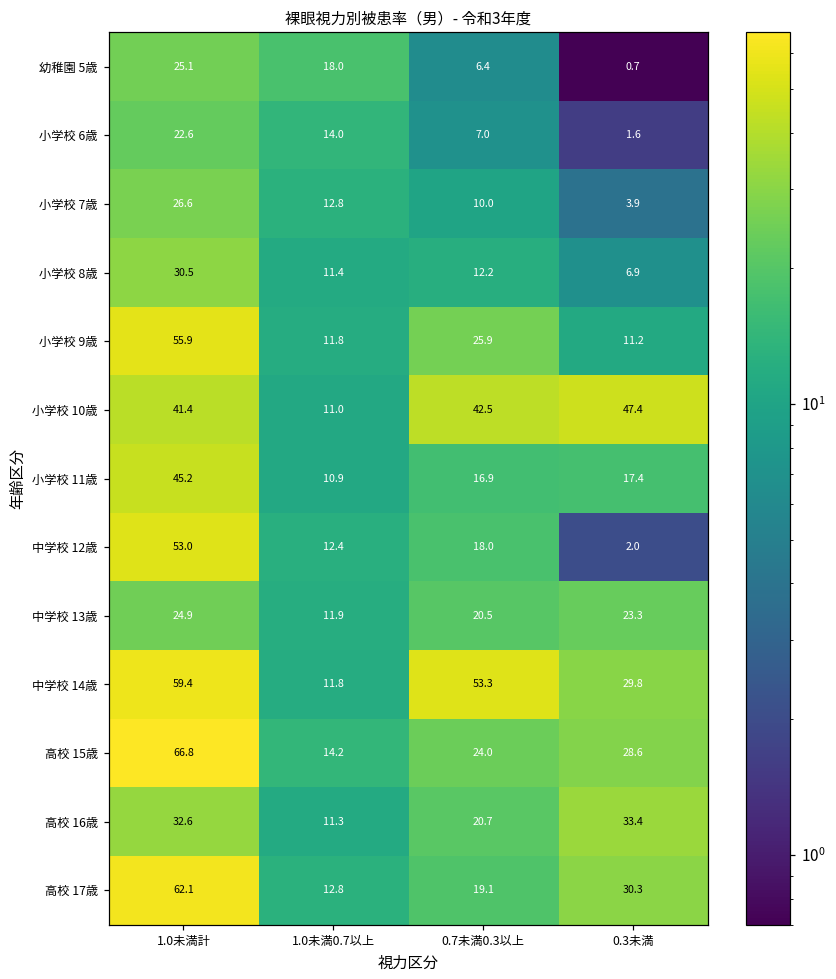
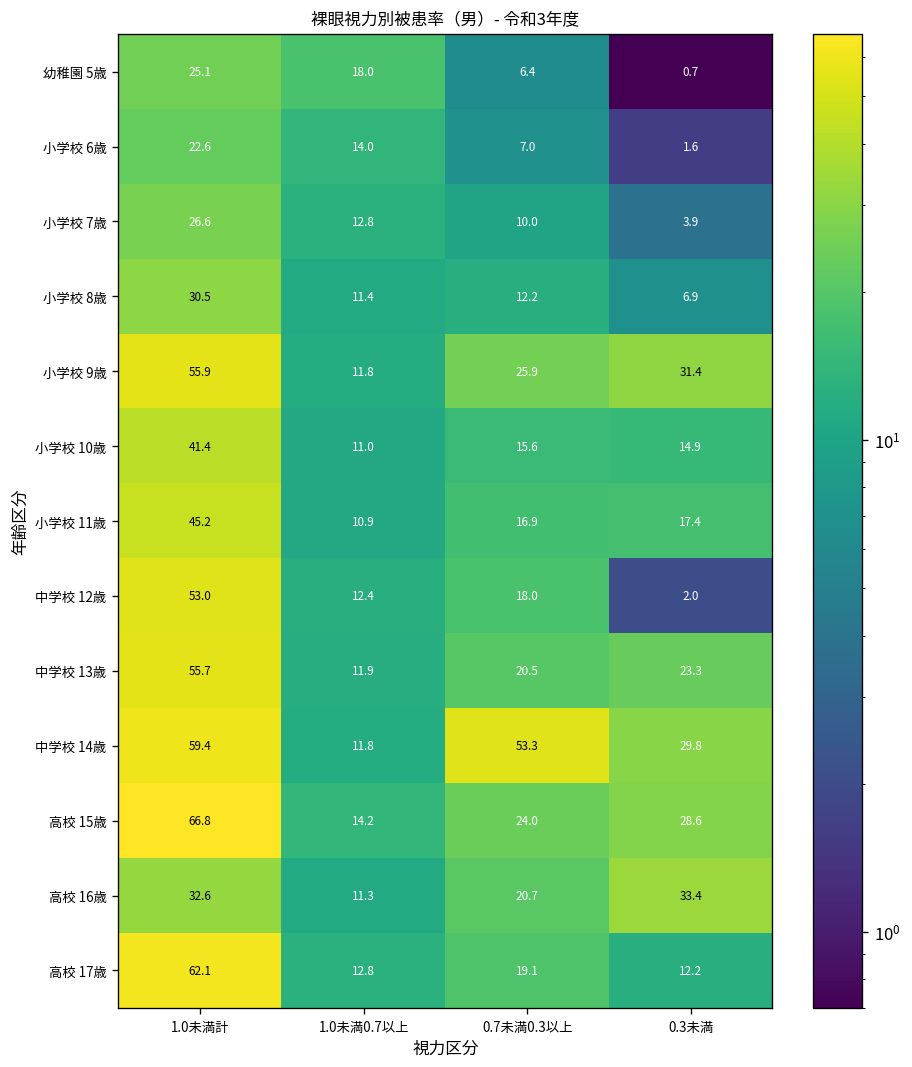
  {
    "幼稚園 5歳": {
      "1.0未満計": 25.1,
      "1.0未満0.7以上": 18.0,
      "0.7未満0.3以上": 6.4,
      "0.3未満": 0.7
    },
    "小学校 6歳": {
      "1.0未満計": 22.6,
      "1.0未満0.7以上": 14.0,
      "0.7未満0.3以上": 7.0,
      "0.3未満": 1.6
    },
    "小学校 7歳": {
      "1.0未満計": 26.6,
      "1.0未満0.7以上": 12.8,
      "0.7未満0.3以上": 10.0,
      "0.3未満": 3.9
    },
    "小学校 8歳": {
      "1.0未満計": 30.5,
      "1.0未満0.7以上": 11.4,
      "0.7未満0.3以上": 12.2,
      "0.3未満": 6.9
    },
    "小学校 9歳": {
      "1.0未満計": 55.9,
      "1.0未満0.7以上": 11.8,
      "0.7未満0.3以上": 25.9,
-     "0.3未満": 11.2
+     "0.3未満": 31.4
    },
    "小学校 10歳": {
      "1.0未満計": 41.4,
      "1.0未満0.7以上": 11.0,
-     "0.7未満0.3以上": 42.5,
-     "0.3未満": 47.4
+     "0.7未満0.3以上": 15.6,
+     "0.3未満": 14.9
    },
    "小学校 11歳": {
      "1.0未満計": 45.2,
      "1.0未満0.7以上": 10.9,
      "0.7未満0.3以上": 16.9,
      "0.3未満": 17.4
    },
    "中学校 12歳": {
      "1.0未満計": 53.0,
      "1.0未満0.7以上": 12.4,
      "0.7未満0.3以上": 18.0,
      "0.3未満": 2.0
    },
    "中学校 13歳": {
-     "1.0未満計": 24.9,
+     "1.0未満計": 55.7,
      "1.0未満0.7以上": 11.9,
      "0.7未満0.3以上": 20.5,
      "0.3未満": 23.3
    },
    "中学校 14歳": {
      "1.0未満計": 59.4,
      "1.0未満0.7以上": 11.8,
      "0.7未満0.3以上": 53.3,
      "0.3未満": 29.8
    },
    "高校 15歳": {
      "1.0未満計": 66.8,
      "1.0未満0.7以上": 14.2,
      "0.7未満0.3以上": 24.0,
      "0.3未満": 28.6
    },
    "高校 16歳": {
      "1.0未満計": 32.6,
      "1.0未満0.7以上": 11.3,
      "0.7未満0.3以上": 20.7,
      "0.3未満": 33.4
    },
    "高校 17歳": {
      "1.0未満計": 62.1,
      "1.0未満0.7以上": 12.8,
      "0.7未満0.3以上": 19.1,
-     "0.3未満": 30.3
+     "0.3未満": 12.2
    }
  }
